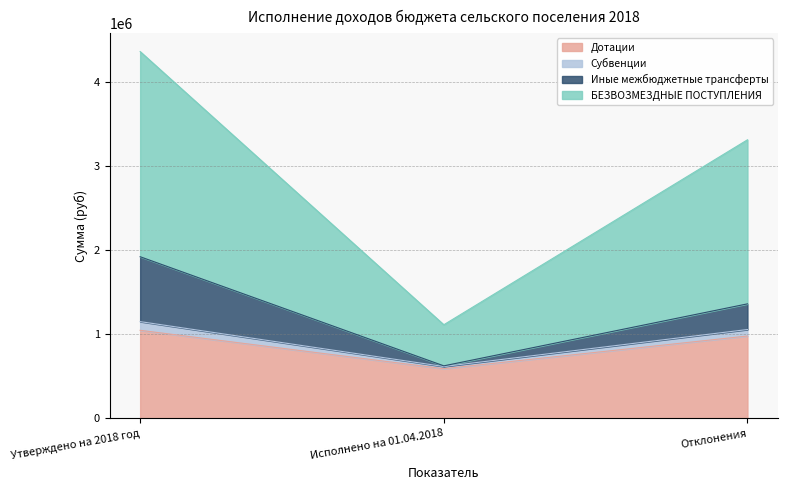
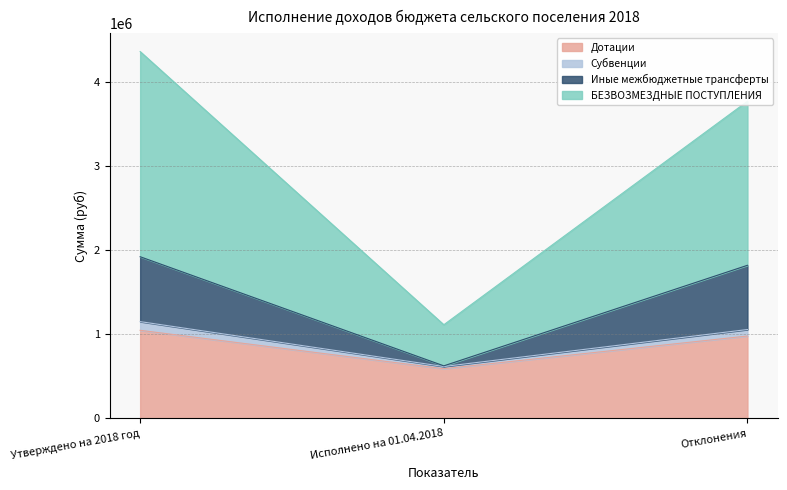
  {
    "Дотации": {
      "Утверждено на 2018 год": 1000000,
      "Отклонения": 1000000
    },
    "Иные межбюджетные трансферты": {
      "Утверждено на 2018 год": 800000,
-     "Отклонения": 300000
+     "Отклонения": 800000
    }
  }
